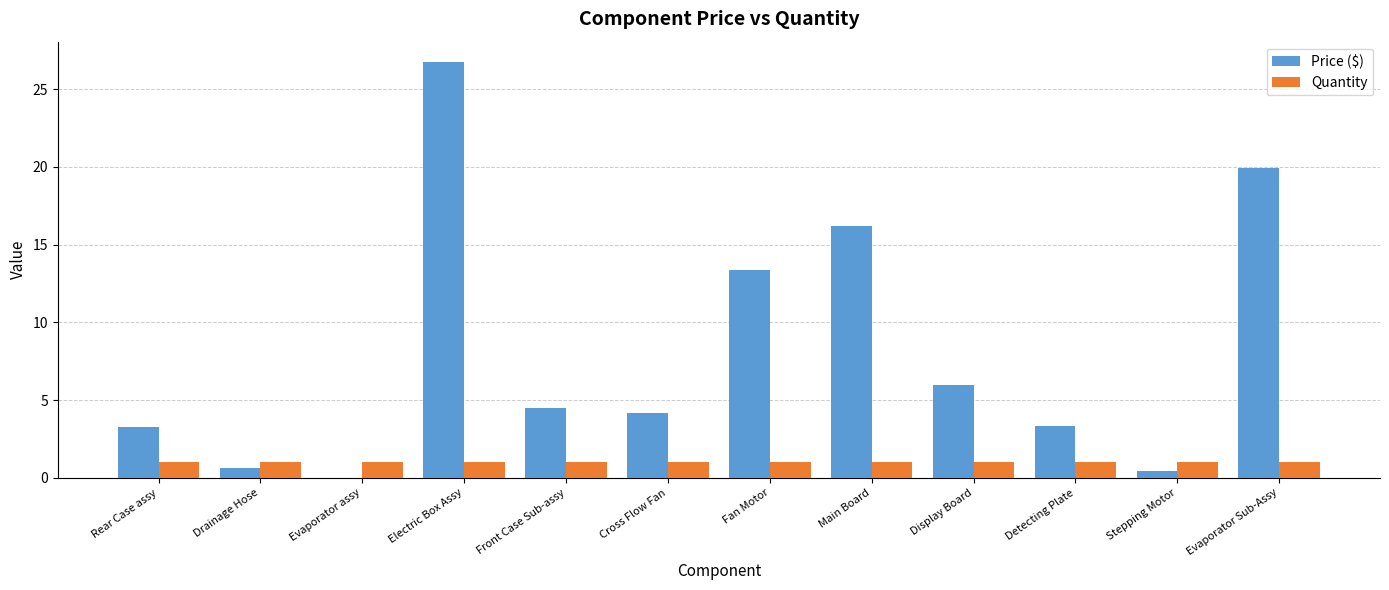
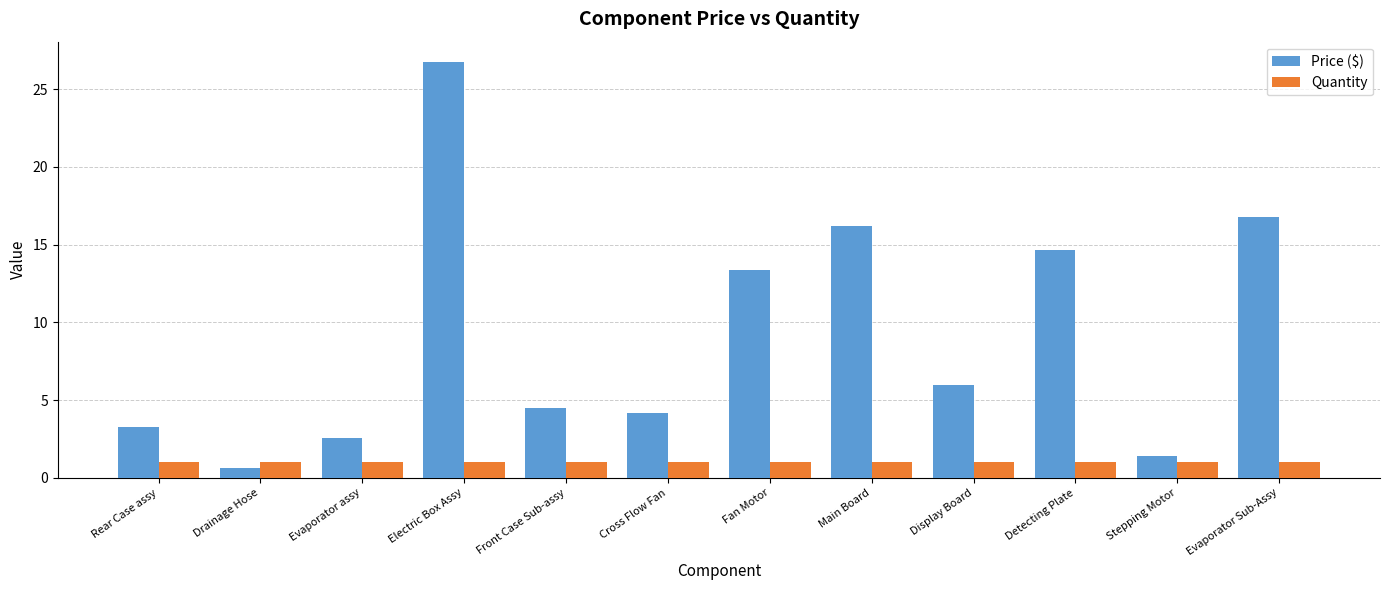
  {
    "Price ($)": {
      "Rear Case assy": 3.3,
      "Drainage Hose": 0.6,
-     "Evaporator assy": 0.0,
+     "Evaporator assy": 2.6,
      "Electric Box Assy": 26.7,
      "Front Case Sub-assy": 4.5,
      "Cross Flow Fan": 4.2,
      "Fan Motor": 13.4,
      "Main Board": 16.2,
      "Display Board": 6.0,
-     "Detecting Plate": 3.4,
-     "Stepping Motor": 0.5,
-     "Evaporator Sub-Assy": 19.9
+     "Detecting Plate": 14.7,
+     "Stepping Motor": 1.4,
+     "Evaporator Sub-Assy": 16.8
    },
    "Quantity": {
      "Rear Case assy": 1.0,
      "Drainage Hose": 1.0,
      "Evaporator assy": 1.0,
      "Electric Box Assy": 1.0,
      "Front Case Sub-assy": 1.0,
      "Cross Flow Fan": 1.0,
      "Fan Motor": 1.0,
      "Main Board": 1.0,
      "Display Board": 1.0,
      "Detecting Plate": 1.0,
      "Stepping Motor": 1.0,
      "Evaporator Sub-Assy": 1.0
    }
  }
